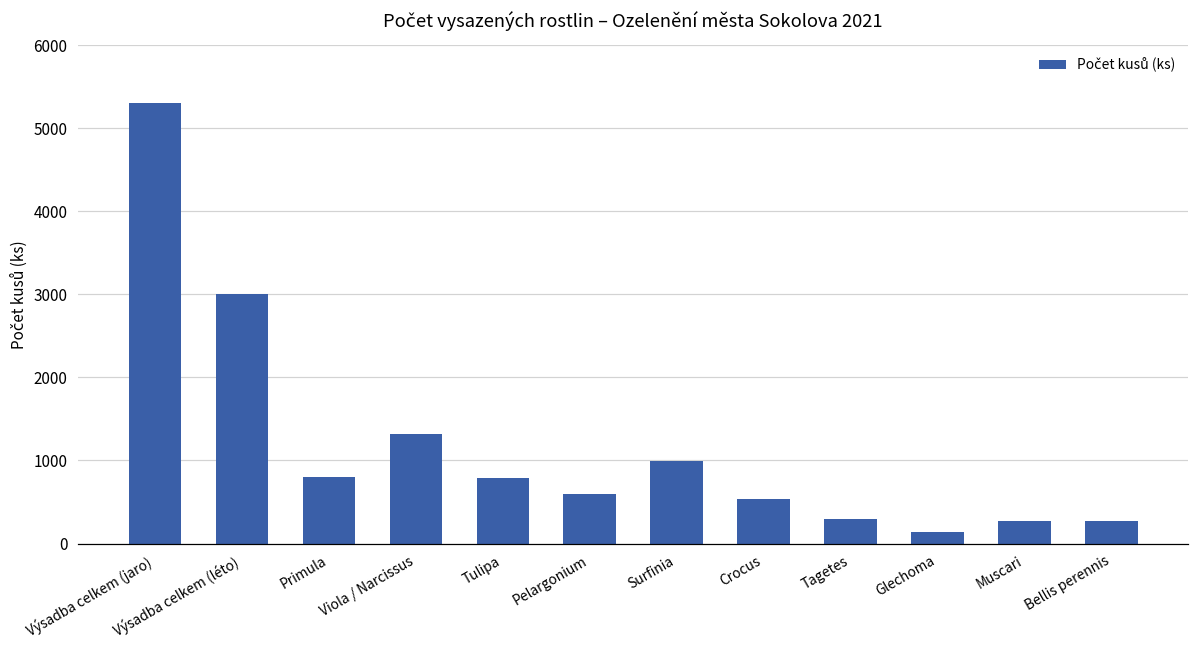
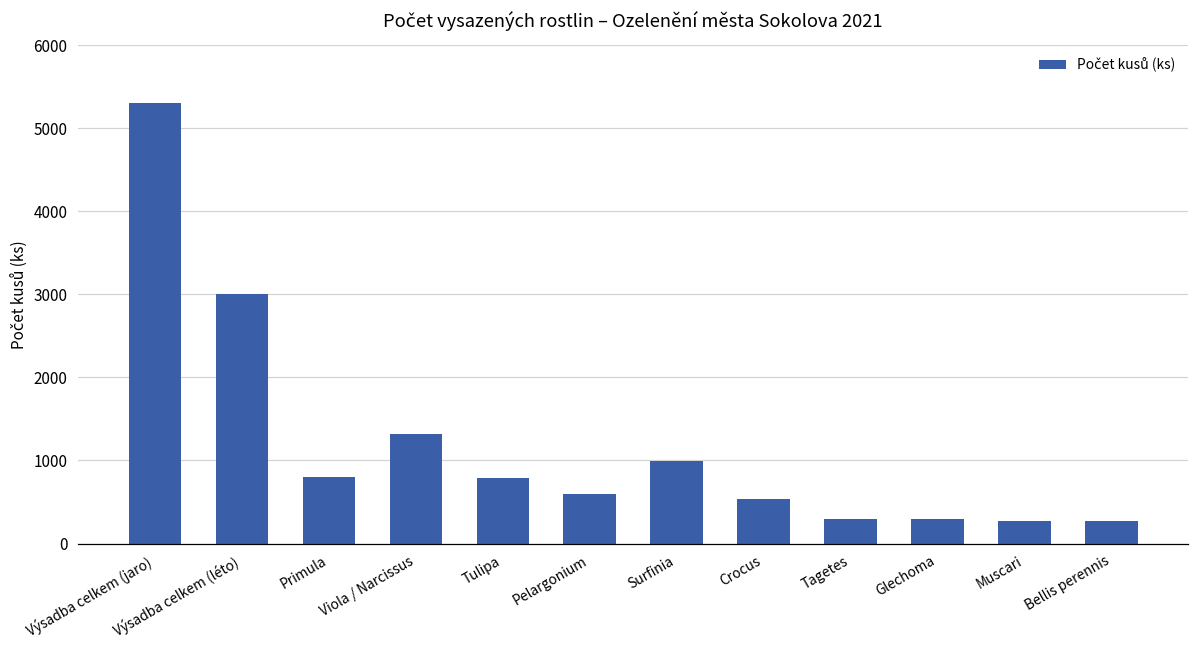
  {
    "Výsadba celkem (jaro)": 5300,
    "Výsadba celkem (léto)": 3000,
    "Primula": 800,
    "Viola / Narcissus": 1300,
    "Tulipa": 800,
    "Pelargonium": 600,
    "Surfinia": 1000,
    "Crocus": 500,
    "Tagetes": 300,
-   "Glechoma": 100,
+   "Glechoma": 300,
    "Muscari": 300,
    "Bellis perennis": 300
  }
